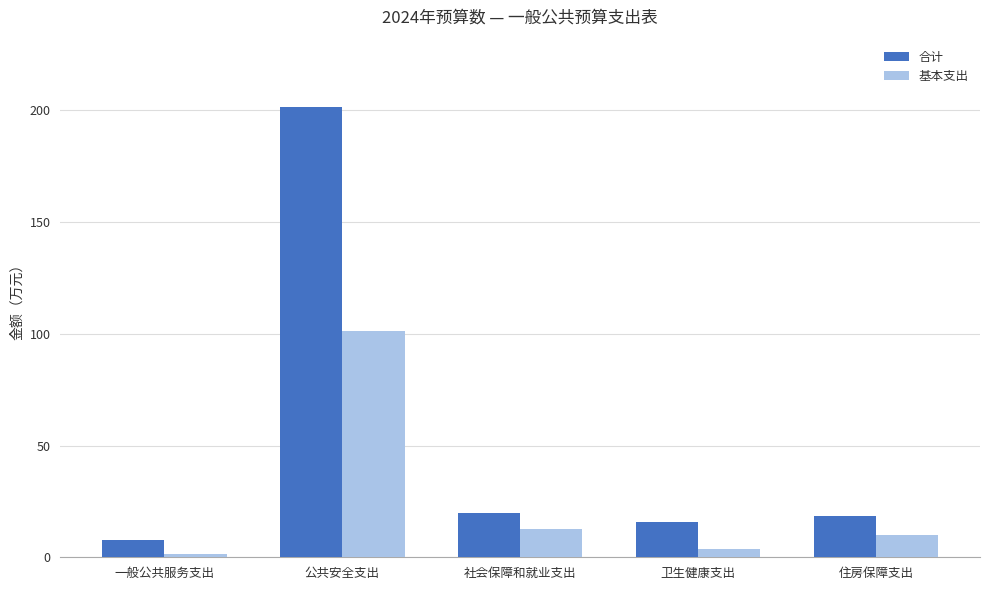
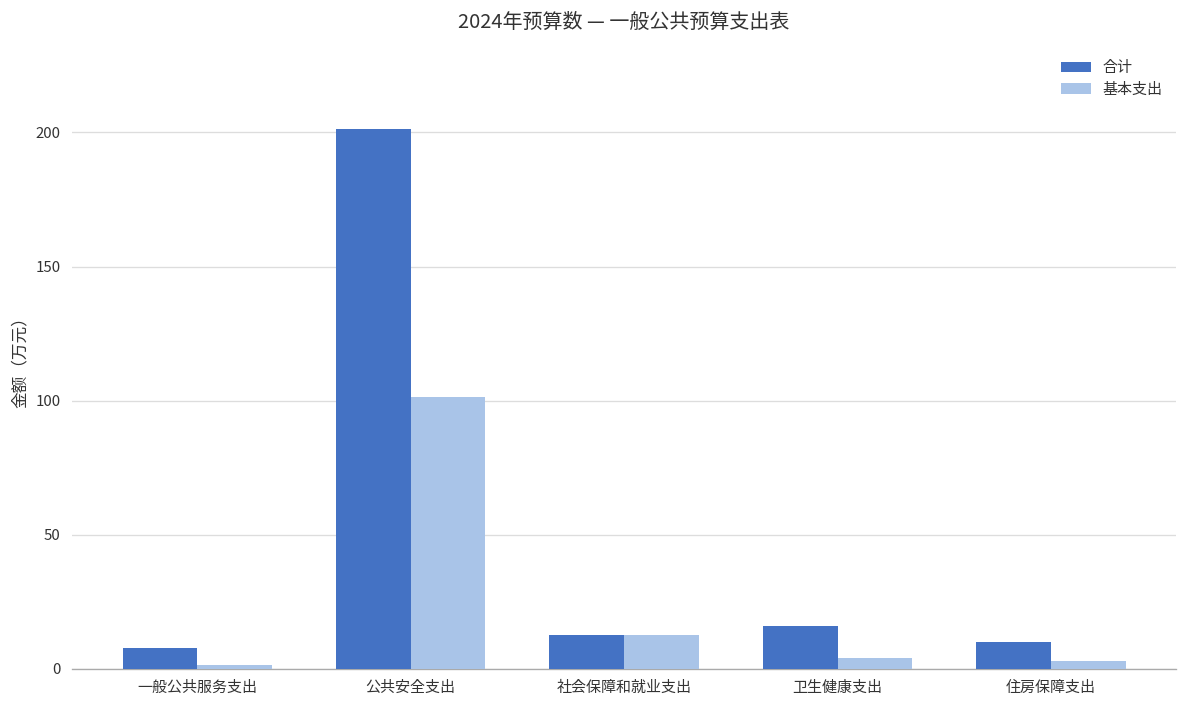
  {
    "合计": {
      "一般公共服务支出": 8,
      "公共安全支出": 201,
-     "社会保障和就业支出": 20,
+     "社会保障和就业支出": 13,
      "卫生健康支出": 16,
-     "住房保障支出": 19
+     "住房保障支出": 10
    },
    "基本支出": {
      "一般公共服务支出": 2,
      "公共安全支出": 101,
      "社会保障和就业支出": 13,
      "卫生健康支出": 4,
-     "住房保障支出": 10
+     "住房保障支出": 3
    }
  }
